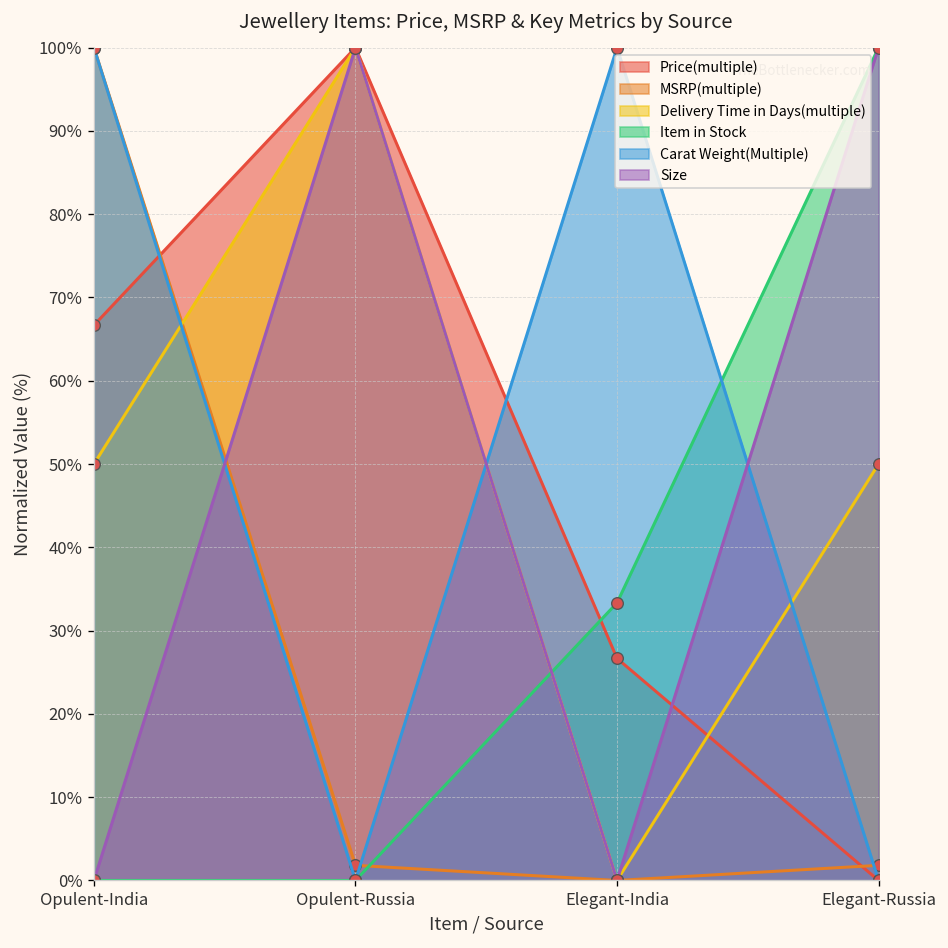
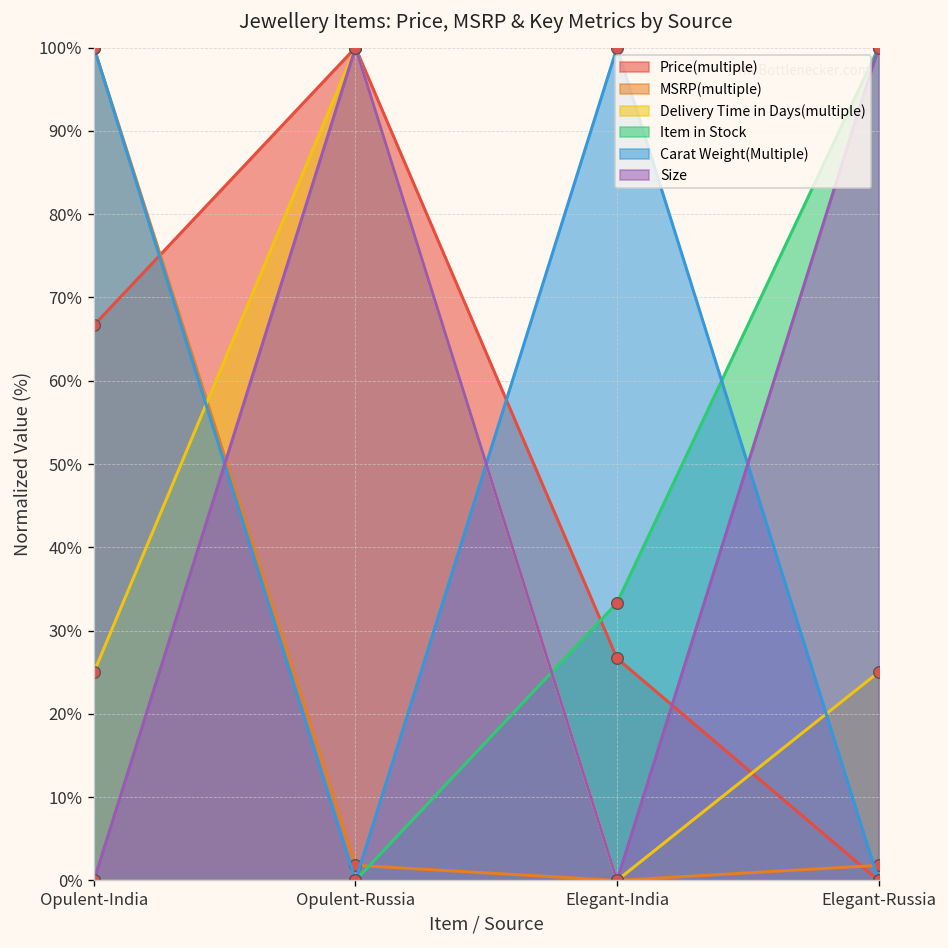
  {
    "Delivery Time in Days(multiple)": {
-     "Opulent-India": "50%",
-     "Elegant-Russia": "50%"
+     "Opulent-India": "25%",
+     "Elegant-Russia": "25%"
    },
    "Item in Stock": {
      "Elegant-India": "33%"
    },
    "Carat Weight(Multiple)": {
      "Elegant-India": "100%"
    }
  }
